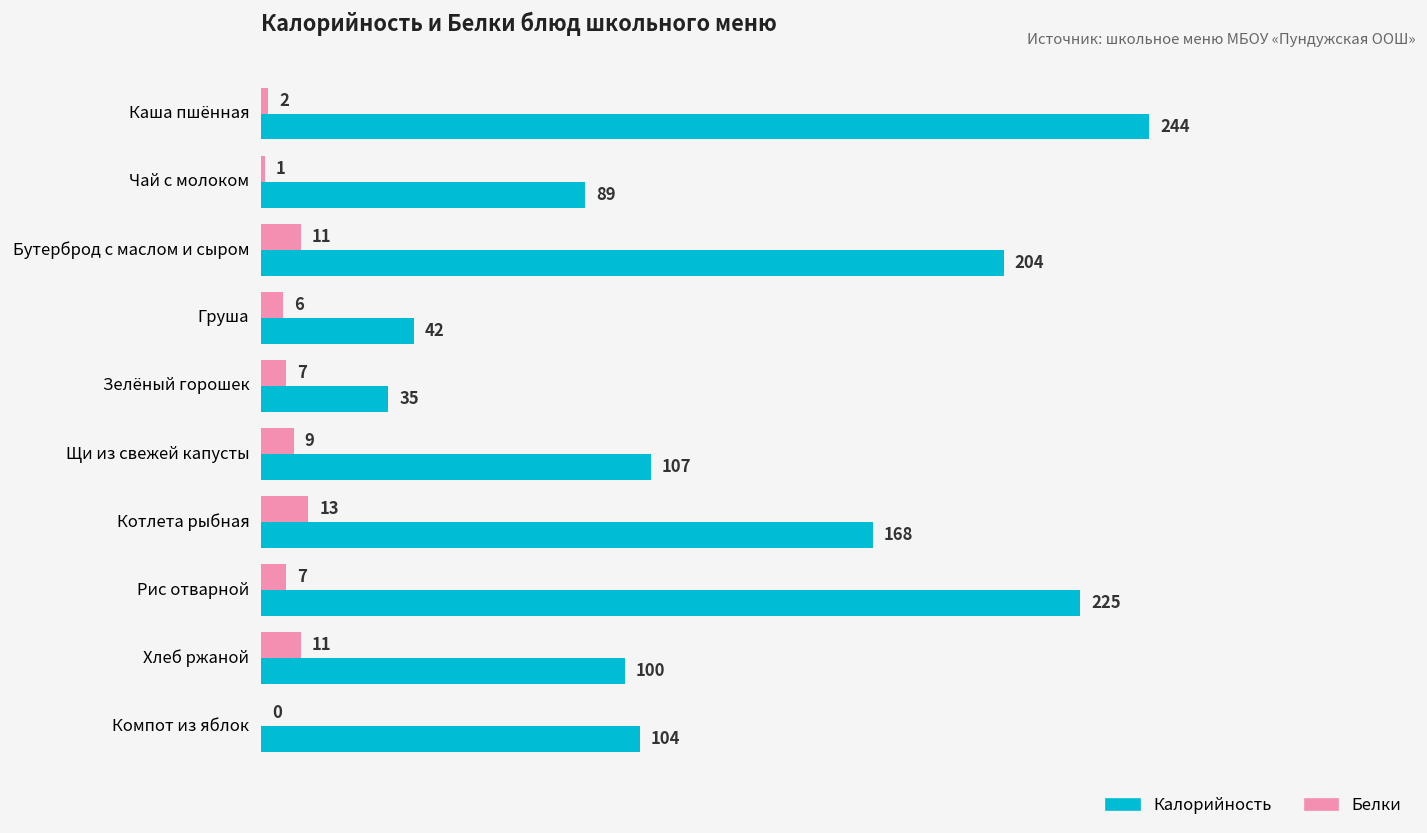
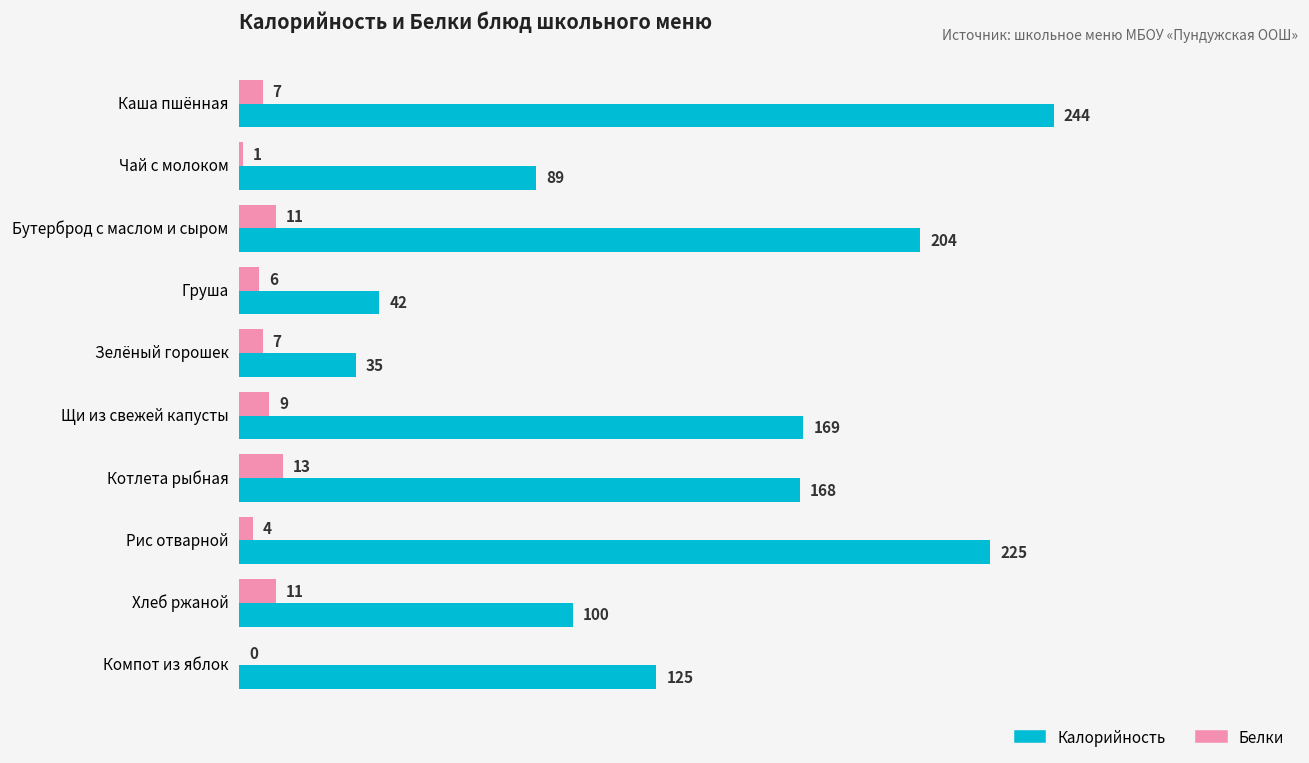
  {
    "Калорийность": {
      "Каша пшённая": 244,
      "Чай с молоком": 89,
      "Бутерброд с маслом и сыром": 204,
      "Груша": 42,
      "Зелёный горошек": 35,
-     "Щи из свежей капусты": 107,
+     "Щи из свежей капусты": 169,
      "Котлета рыбная": 168,
      "Рис отварной": 225,
      "Хлеб ржаной": 100,
-     "Компот из яблок": 104
+     "Компот из яблок": 125
    },
    "Белки": {
-     "Каша пшённая": 2,
+     "Каша пшённая": 7,
      "Чай с молоком": 1,
      "Бутерброд с маслом и сыром": 11,
      "Груша": 6,
      "Зелёный горошек": 7,
      "Щи из свежей капусты": 9,
      "Котлета рыбная": 13,
-     "Рис отварной": 7,
+     "Рис отварной": 4,
      "Хлеб ржаной": 11,
      "Компот из яблок": 0
    }
  }
